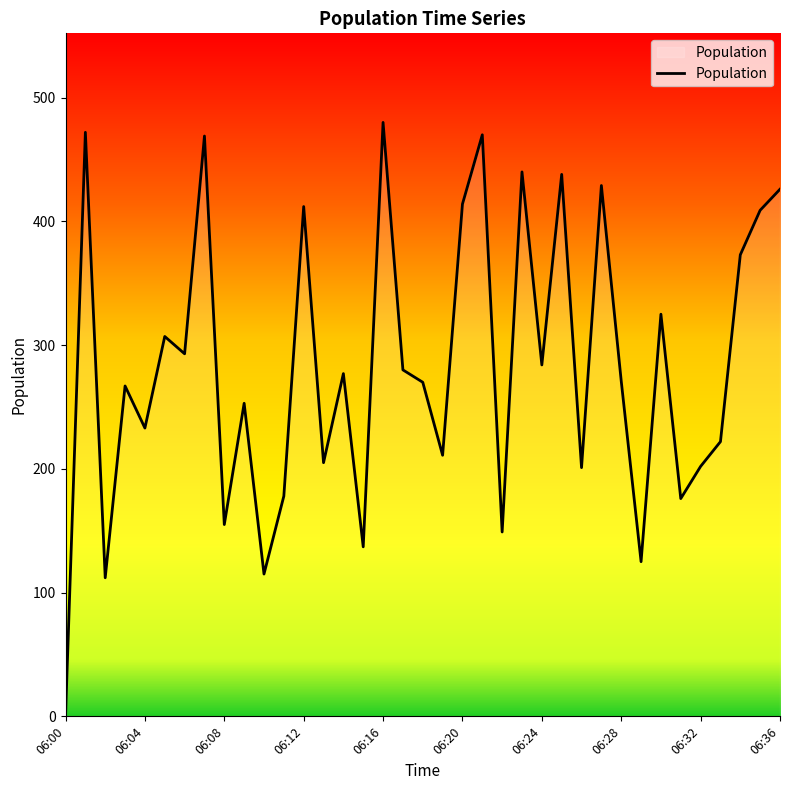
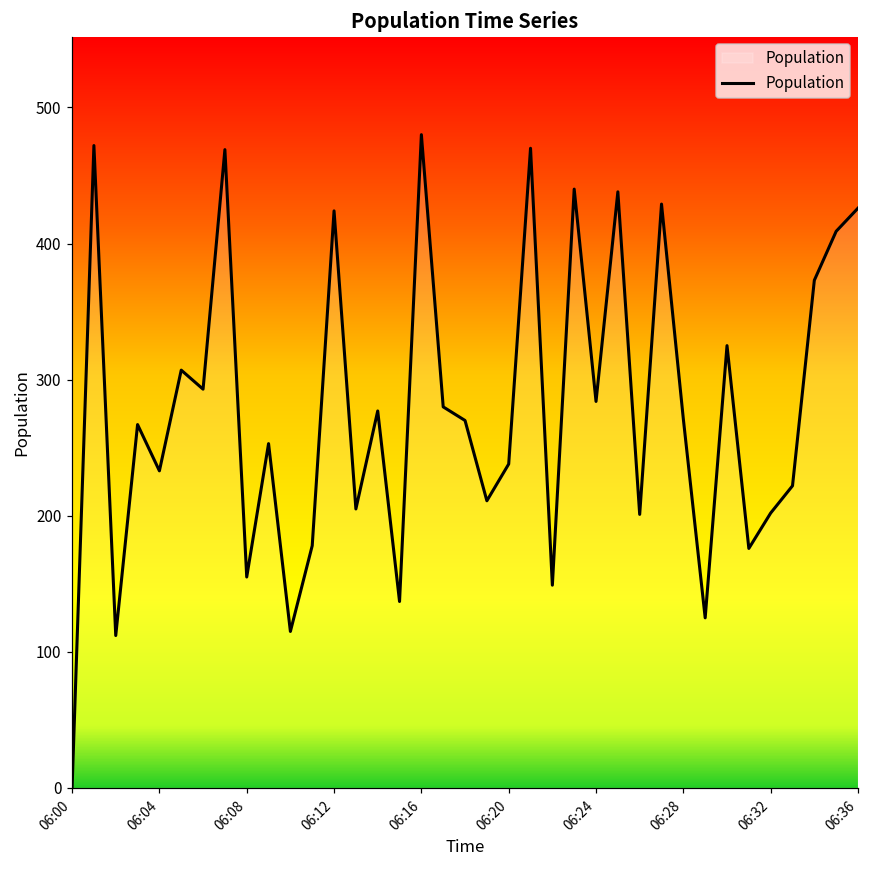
  {
    "06:00": 0,
    "06:04": 233,
    "06:08": 155,
-   "06:12": 412,
+   "06:12": 424,
    "06:16": 480,
-   "06:20": 414,
+   "06:20": 238,
    "06:24": 284,
    "06:28": 271,
    "06:32": 202,
    "06:36": 426
  }
